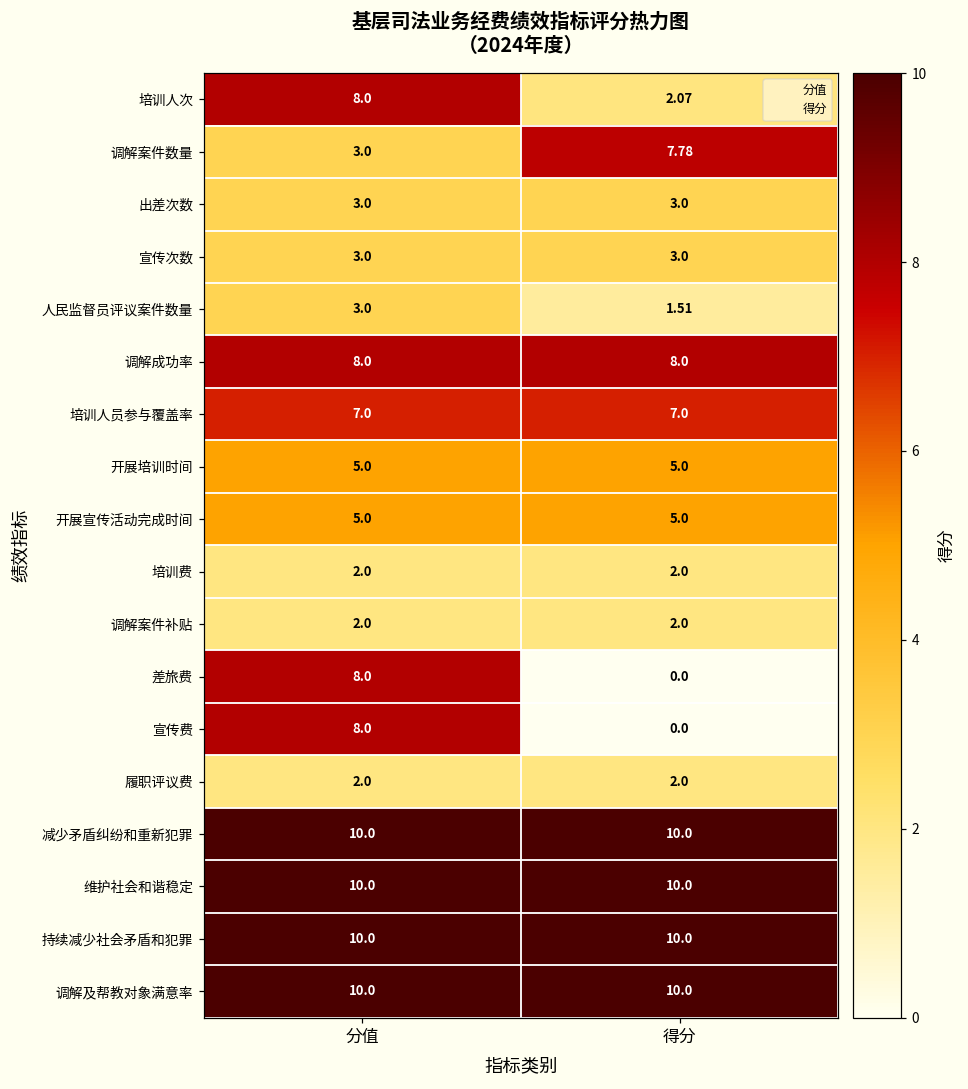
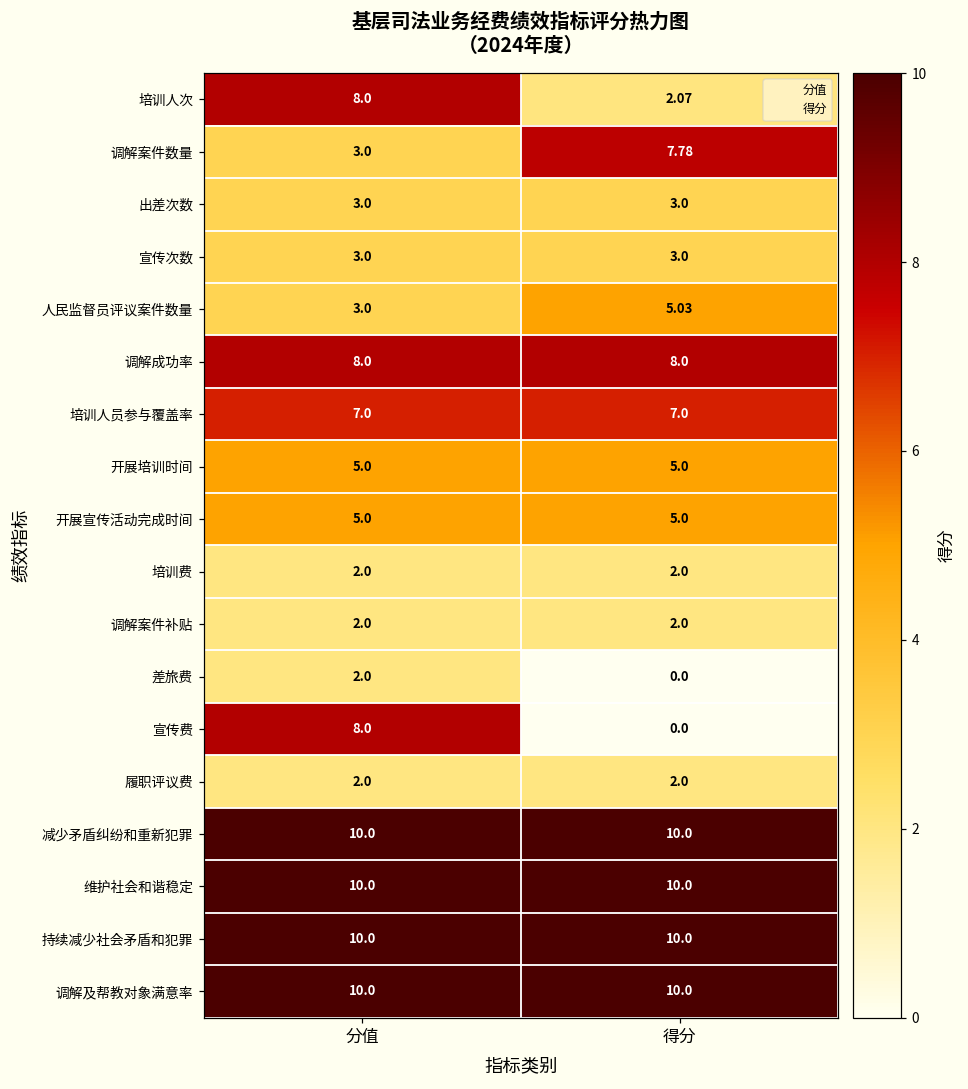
  {
    "人民监督员评议案件数量": {
-     "得分": 1.51
+     "得分": 5.03
    },
    "差旅费": {
-     "分值": 8.0
+     "分值": 2.0
    }
  }
